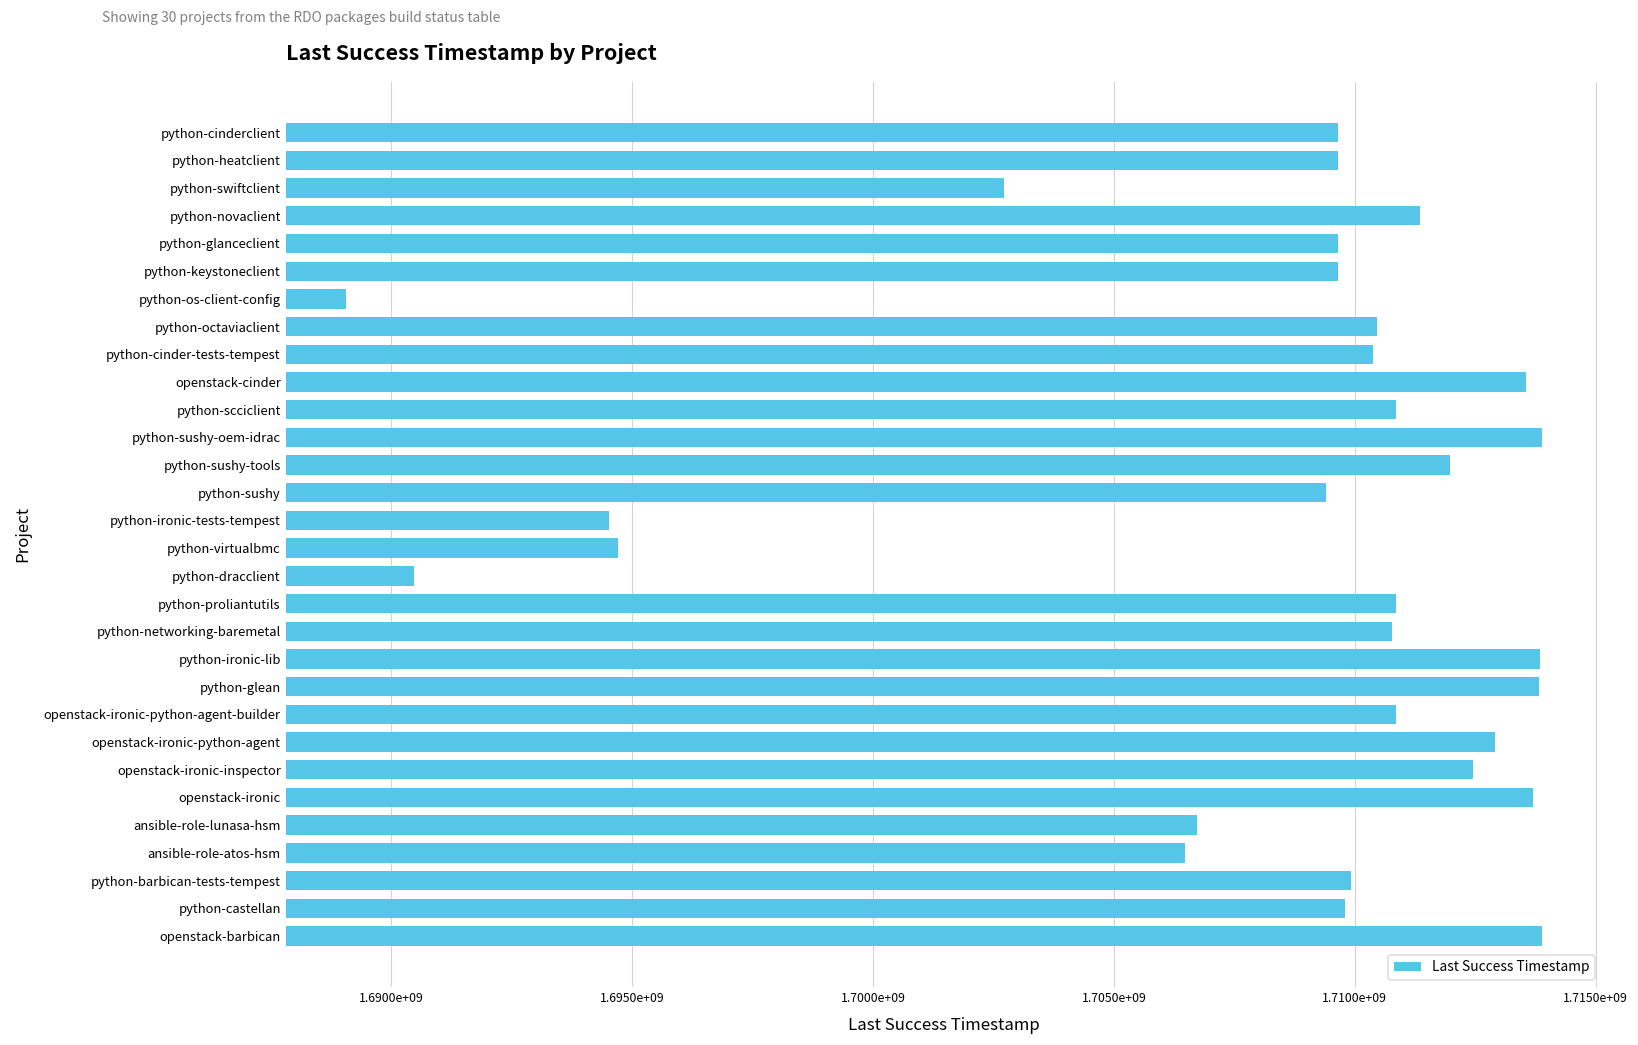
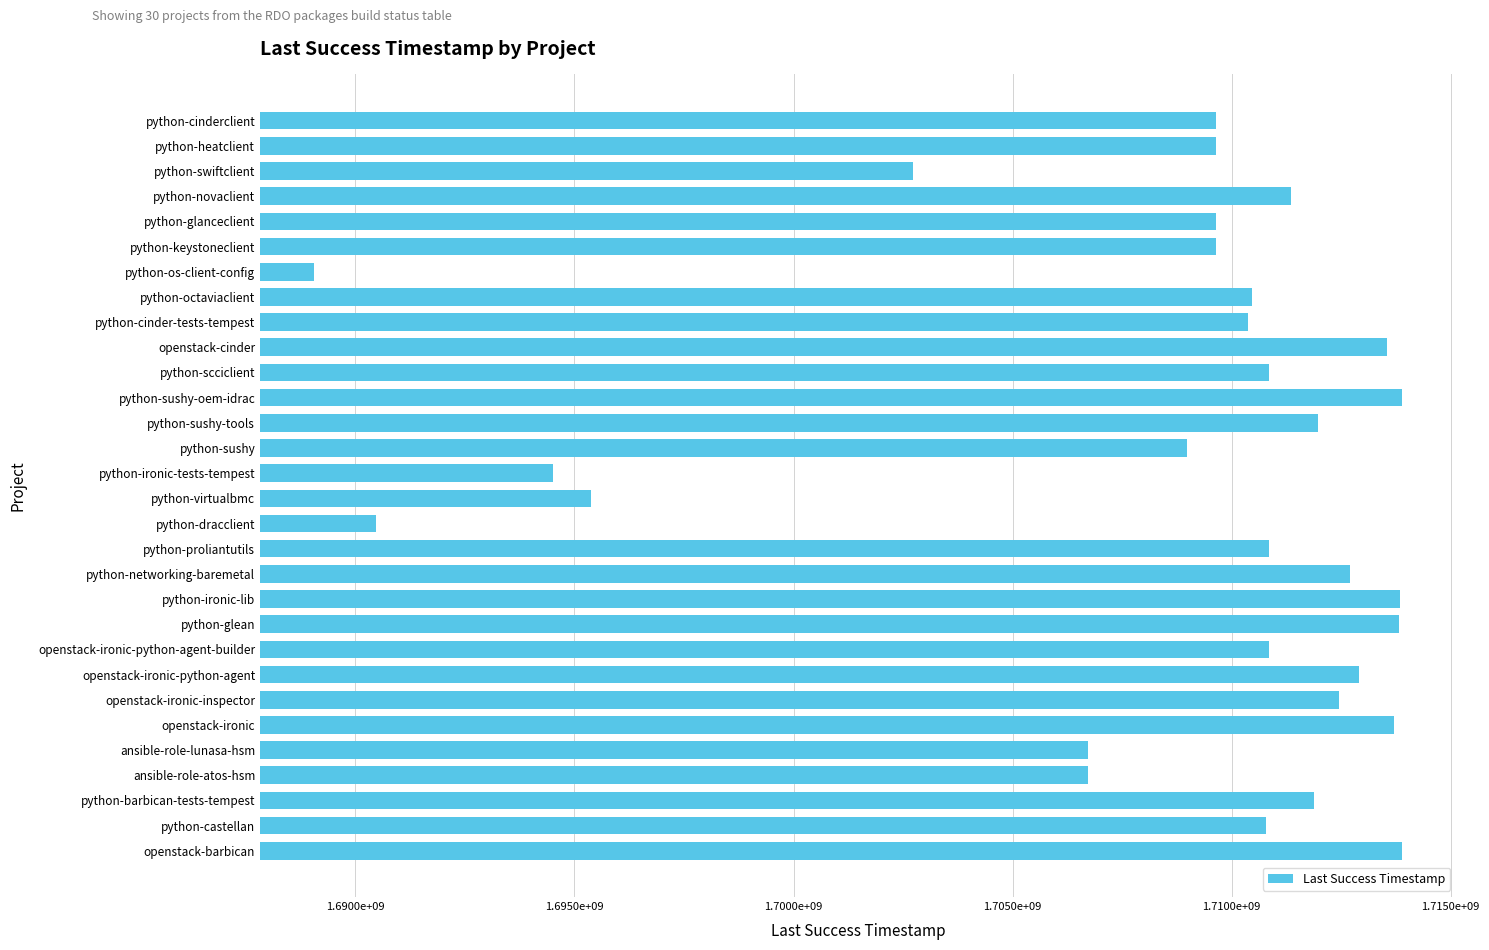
  {
    "python-cinderclient": 1709600000,
    "python-heatclient": 1709600000,
    "python-swiftclient": 1702700000,
    "python-novaclient": 1711400000,
    "python-glanceclient": 1709600000,
    "python-keystoneclient": 1709600000,
    "python-os-client-config": 1689100000,
    "python-octaviaclient": 1710500000,
    "python-cinder-tests-tempest": 1710400000,
    "openstack-cinder": 1713500000,
    "python-scciclient": 1710900000,
    "python-sushy-oem-idrac": 1713900000,
    "python-sushy-tools": 1712000000,
-   "python-sushy": 1709400000,
+   "python-sushy": 1709000000,
    "python-ironic-tests-tempest": 1694500000,
-   "python-virtualbmc": 1694700000,
+   "python-virtualbmc": 1695400000,
    "python-dracclient": 1690500000,
    "python-proliantutils": 1710900000,
-   "python-networking-baremetal": 1710800000,
+   "python-networking-baremetal": 1712700000,
    "python-ironic-lib": 1713800000,
    "python-glean": 1713800000,
    "openstack-ironic-python-agent-builder": 1710900000,
    "openstack-ironic-python-agent": 1712900000,
    "openstack-ironic-inspector": 1712400000,
    "openstack-ironic": 1713700000,
    "ansible-role-lunasa-hsm": 1706700000,
-   "ansible-role-atos-hsm": 1706500000,
-   "python-barbican-tests-tempest": 1709900000,
-   "python-castellan": 1709800000,
+   "ansible-role-atos-hsm": 1706700000,
+   "python-barbican-tests-tempest": 1711900000,
+   "python-castellan": 1710800000,
    "openstack-barbican": 1713900000
  }
